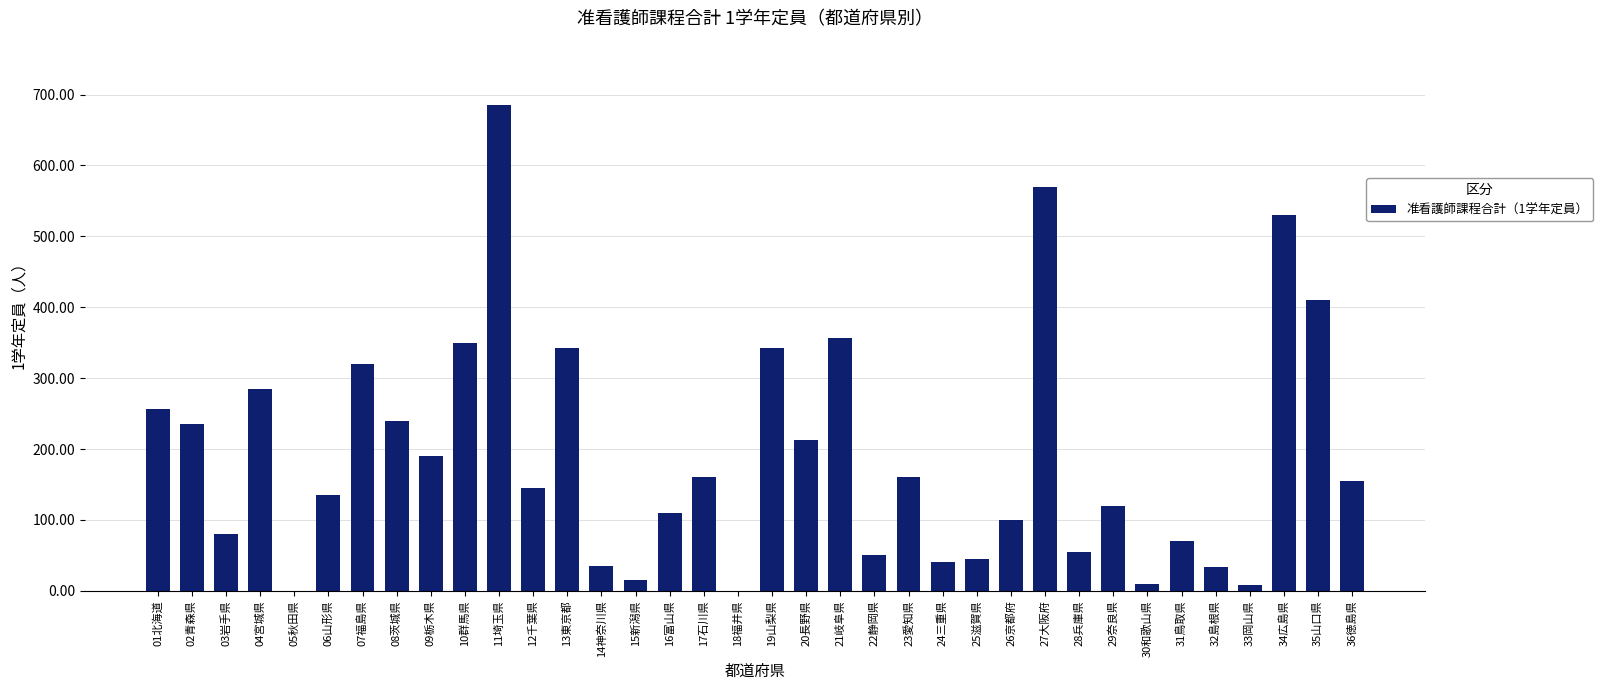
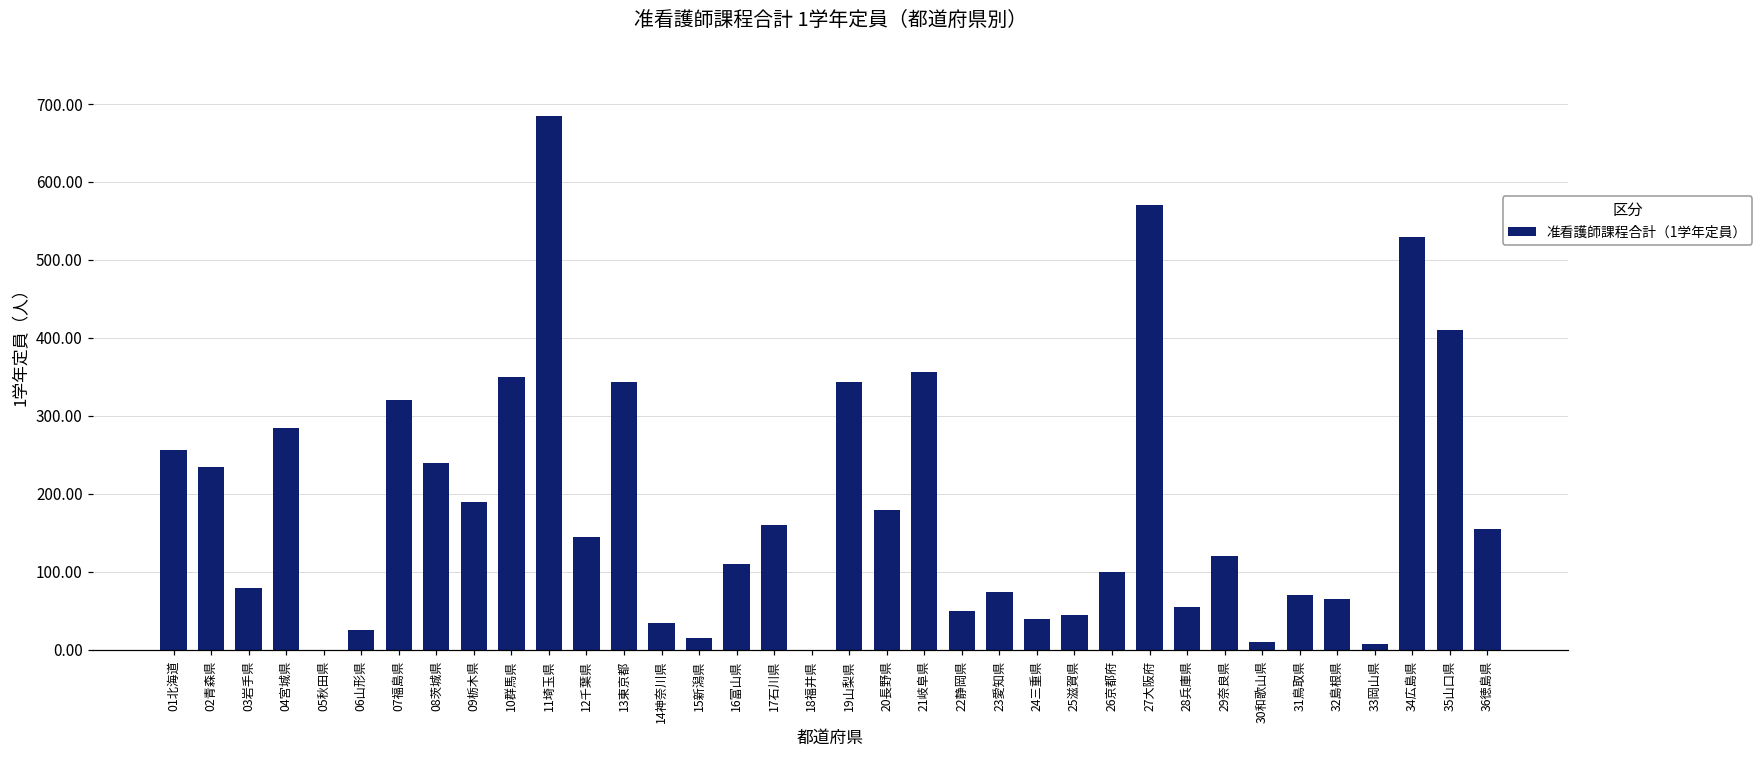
  {
    "01北海道": 260,
    "02青森県": 240,
    "03岩手県": 80,
    "04宮城県": 290,
    "05秋田県": 0,
-   "06山形県": 140,
+   "06山形県": 30,
    "07福島県": 320,
    "08茨城県": 240,
    "09栃木県": 190,
    "10群馬県": 350,
    "11埼玉県": 690,
    "12千葉県": 150,
    "13東京都": 340,
    "14神奈川県": 40,
    "15新潟県": 20,
    "16富山県": 110,
    "17石川県": 160,
    "18福井県": 0,
    "19山梨県": 340,
-   "20長野県": 210,
+   "20長野県": 180,
    "21岐阜県": 360,
    "22静岡県": 50,
-   "23愛知県": 160,
+   "23愛知県": 70,
    "24三重県": 40,
    "25滋賀県": 50,
    "26京都府": 100,
    "27大阪府": 570,
    "28兵庫県": 60,
    "29奈良県": 120,
    "30和歌山県": 10,
    "31鳥取県": 70,
-   "32島根県": 30,
+   "32島根県": 70,
    "33岡山県": 10,
    "34広島県": 530,
    "35山口県": 410,
    "36徳島県": 160
  }
